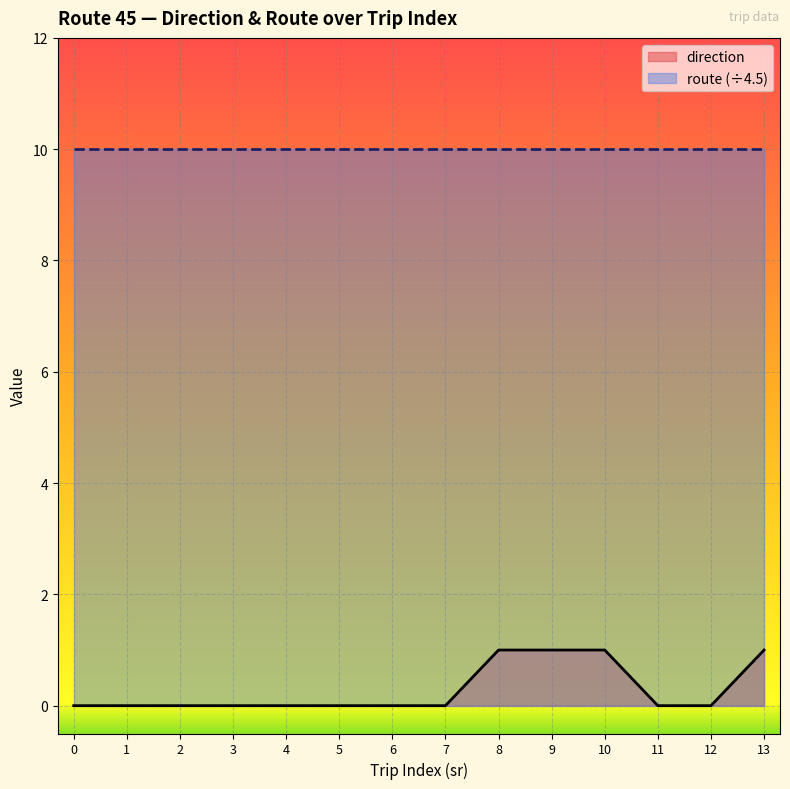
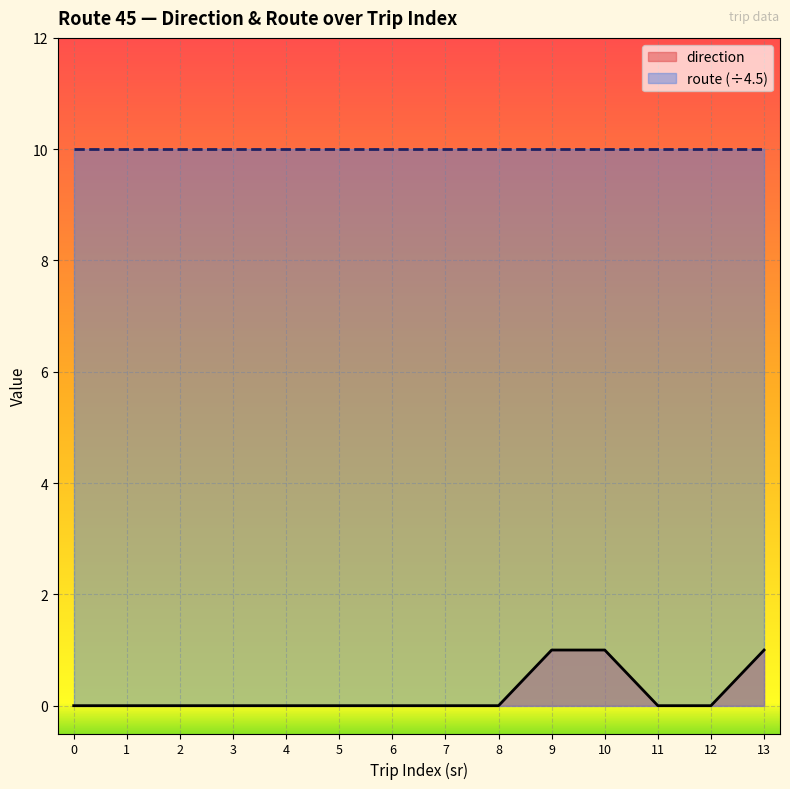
  {
    "direction": {
      "0": 0,
      "1": 0,
      "2": 0,
      "3": 0,
      "4": 0,
      "5": 0,
      "6": 0,
      "7": 0,
-     "8": 1,
+     "8": 0,
      "9": 1,
      "10": 1,
      "11": 0,
      "12": 0,
      "13": 1
    },
    "route (÷4.5)": {
      "0": 10,
      "1": 10,
      "2": 10,
      "3": 10,
      "4": 10,
      "5": 10,
      "6": 10,
      "7": 10,
      "8": 10,
      "9": 10,
      "10": 10,
      "11": 10,
      "12": 10,
      "13": 10
    }
  }
